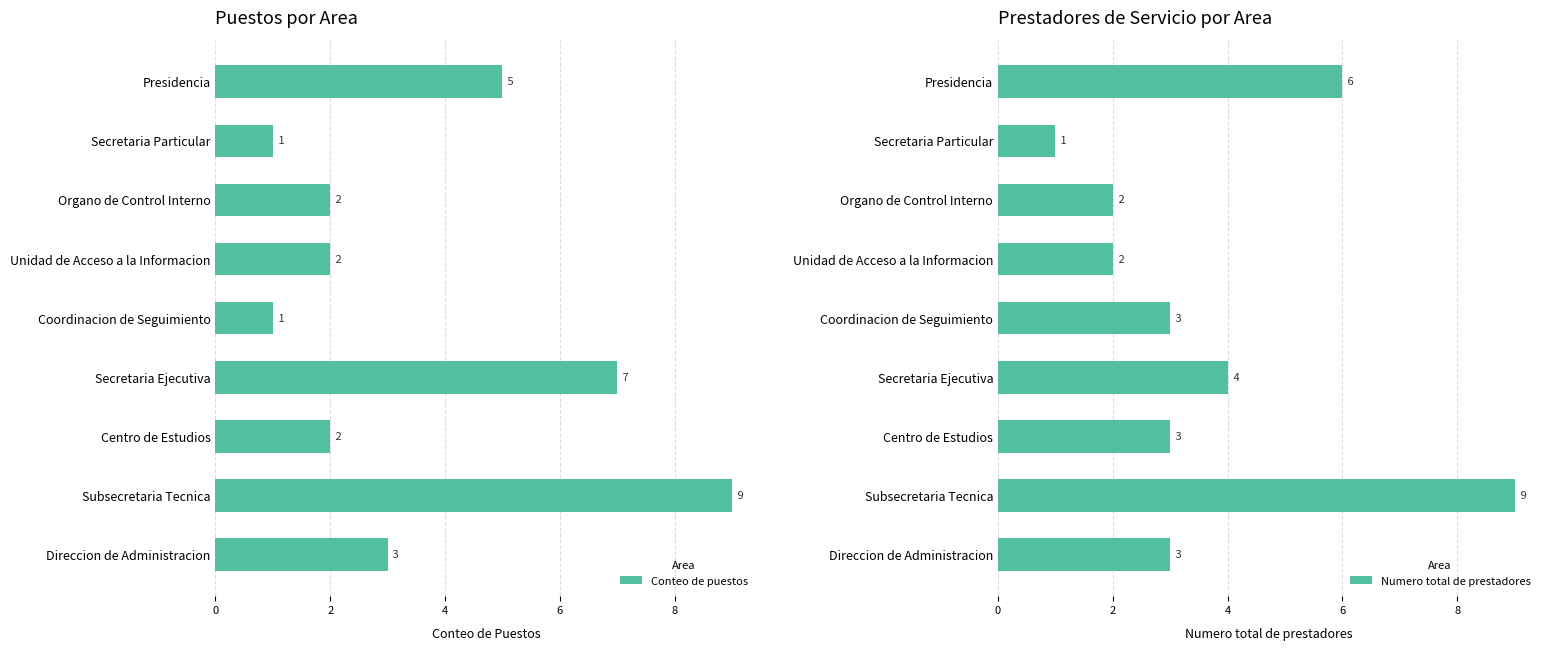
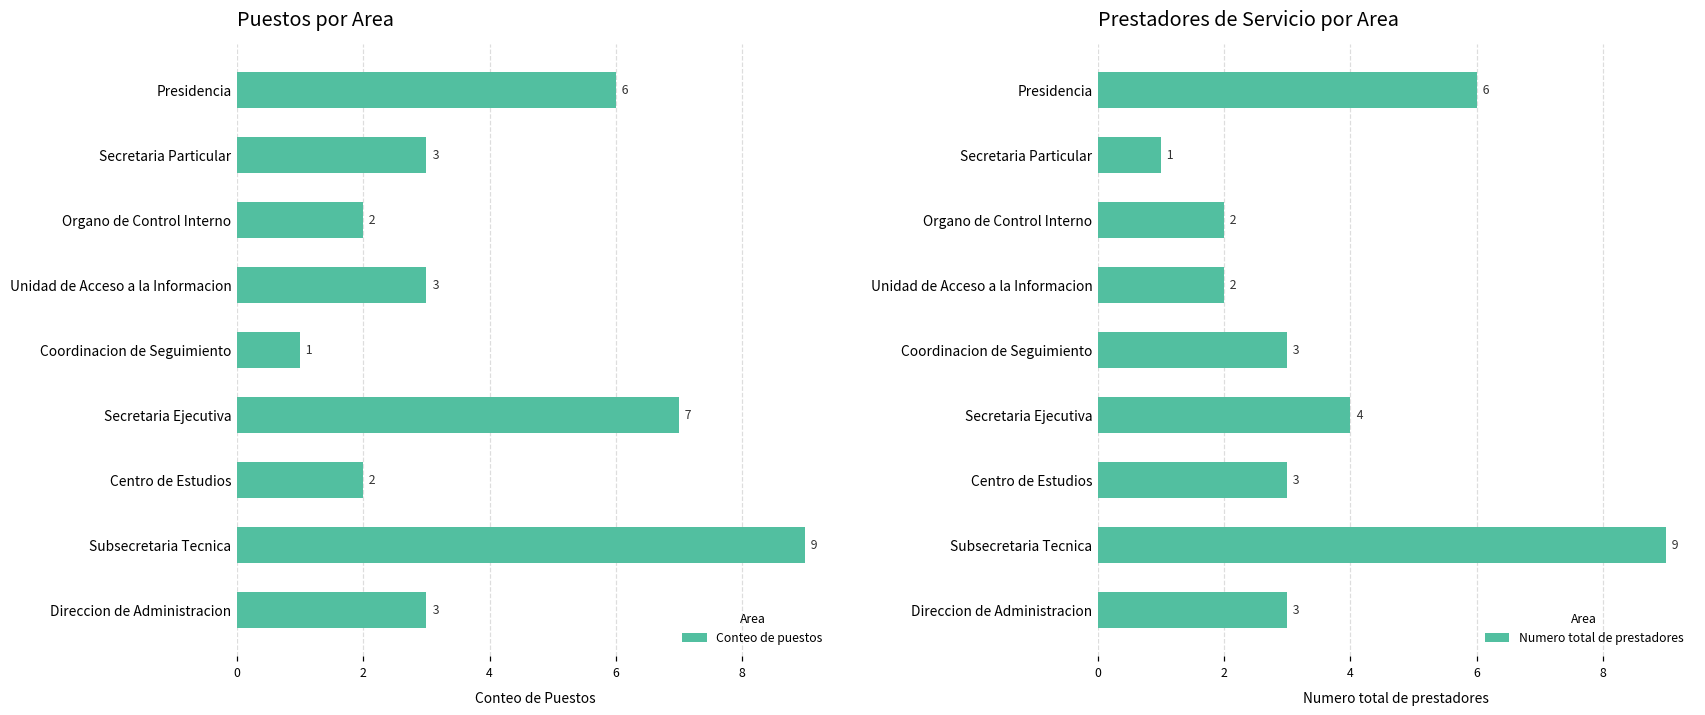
  {
    "Puestos por Area": {
-     "Presidencia": 5,
-     "Secretaria Particular": 1,
+     "Presidencia": 6,
+     "Secretaria Particular": 3,
      "Organo de Control Interno": 2,
-     "Unidad de Acceso a la Informacion": 2,
+     "Unidad de Acceso a la Informacion": 3,
      "Coordinacion de Seguimiento": 1,
      "Secretaria Ejecutiva": 7,
      "Centro de Estudios": 2,
      "Subsecretaria Tecnica": 9,
      "Direccion de Administracion": 3
    },
    "Prestadores de Servicio por Area": {
      "Presidencia": 6,
      "Secretaria Particular": 1,
      "Organo de Control Interno": 2,
      "Unidad de Acceso a la Informacion": 2,
      "Coordinacion de Seguimiento": 3,
      "Secretaria Ejecutiva": 4,
      "Centro de Estudios": 3,
      "Subsecretaria Tecnica": 9,
      "Direccion de Administracion": 3
    }
  }
